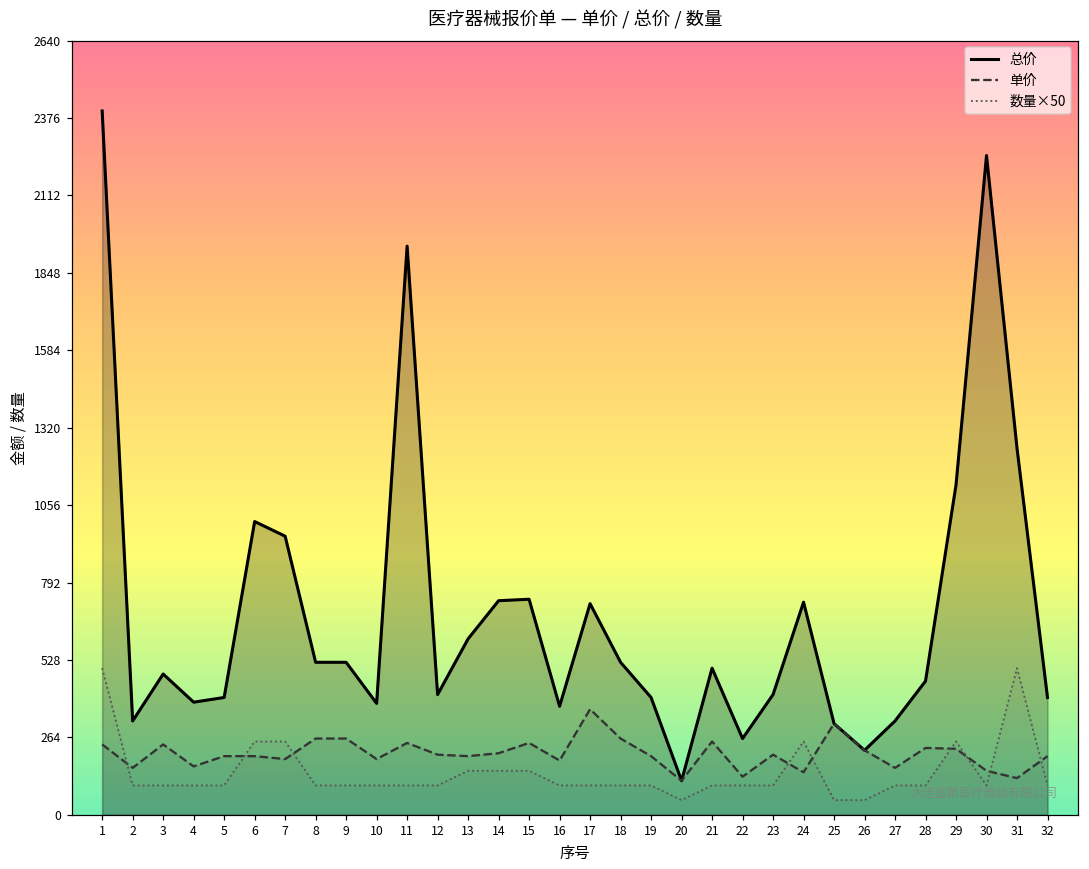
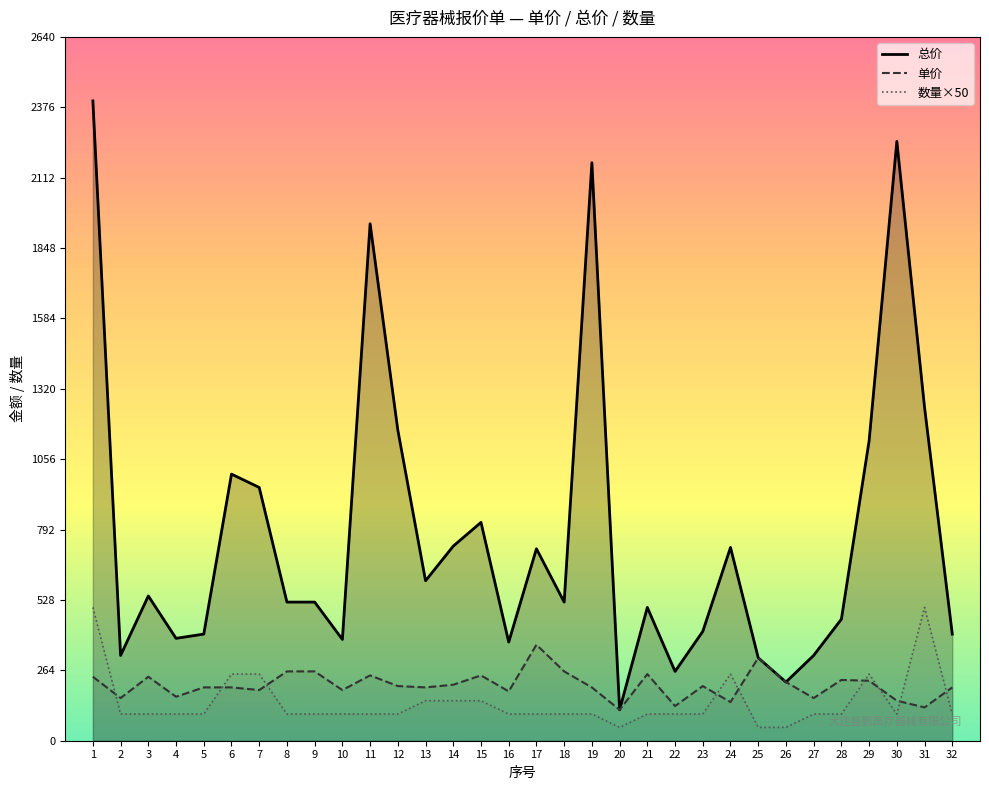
  {
    "总价": {
      "1": 2400,
      "2": 320,
-     "3": 480,
+     "3": 540,
      "4": 380,
      "5": 400,
      "6": 1000,
      "7": 950,
      "8": 520,
      "9": 520,
      "10": 380,
      "11": 1940,
-     "12": 410,
+     "12": 1170,
      "13": 600,
      "14": 730,
-     "15": 740,
+     "15": 820,
      "16": 370,
      "17": 720,
      "18": 520,
-     "19": 400,
+     "19": 2170,
      "21": 500,
      "22": 260,
      "23": 410,
      "24": 730,
      "27": 320,
      "28": 460,
      "29": 1130,
      "30": 2250,
      "31": 1250,
      "32": 400
    }
  }
